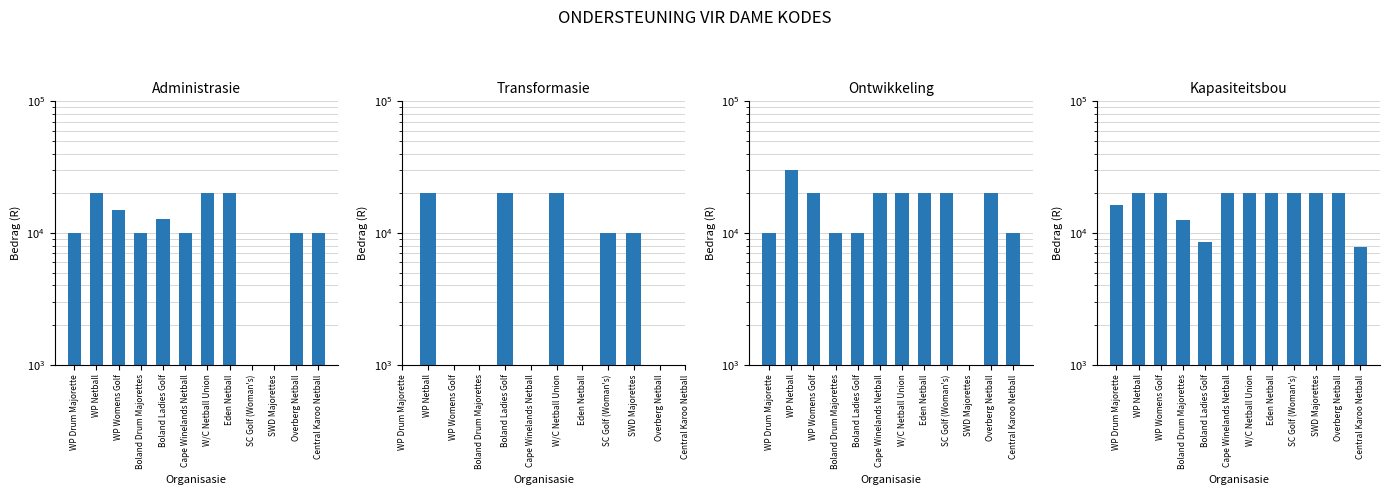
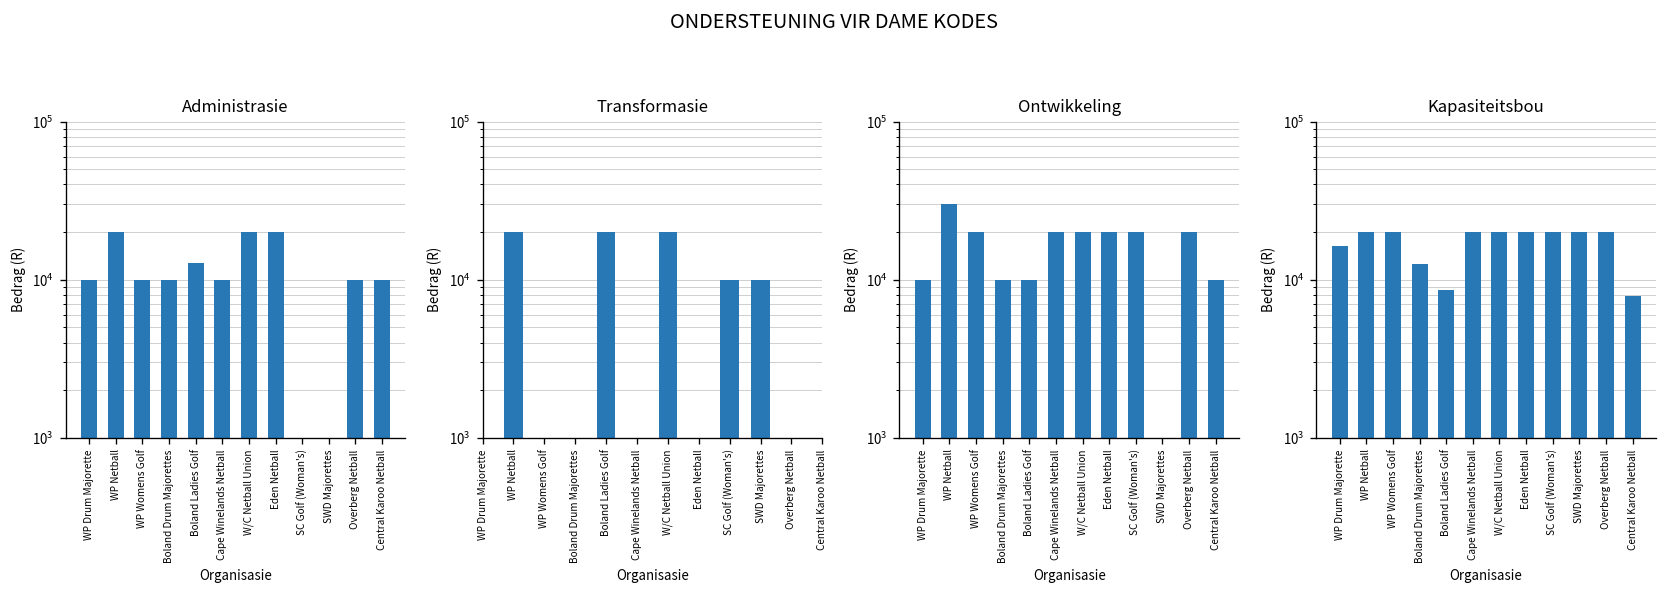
  {
    "Administrasie": {
      "WP Drum Majorette": 10000,
      "WP Netball": 20000,
-     "WP Womens Golf": 15000,
+     "WP Womens Golf": 10000,
      "Boland Drum Majorettes": 10000,
      "Boland Ladies Golf": 13000,
      "Cape Winelands Netball": 10000,
      "W/C Netball Union": 20000,
      "Eden Netball": 20000,
      "Overberg Netball": 10000,
      "Central Karoo Netball": 10000
    },
    "Transformasie": {
      "WP Netball": 20000,
      "Boland Ladies Golf": 20000,
      "W/C Netball Union": 20000,
      "SC Golf (Woman's)": 10000,
      "SWD Majorettes": 10000
    },
    "Ontwikkeling": {
      "WP Drum Majorette": 10000,
      "WP Netball": 30000,
      "WP Womens Golf": 20000,
      "Boland Drum Majorettes": 10000,
      "Boland Ladies Golf": 10000,
      "Cape Winelands Netball": 20000,
      "W/C Netball Union": 20000,
      "Eden Netball": 20000,
      "SC Golf (Woman's)": 20000,
      "Overberg Netball": 20000,
      "Central Karoo Netball": 10000
    },
    "Kapasiteitsbou": {
      "WP Drum Majorette": 16000,
      "WP Netball": 20000,
      "WP Womens Golf": 20000,
      "Boland Drum Majorettes": 13000,
      "Boland Ladies Golf": 9000,
      "Cape Winelands Netball": 20000,
      "W/C Netball Union": 20000,
      "Eden Netball": 20000,
      "SC Golf (Woman's)": 20000,
      "SWD Majorettes": 20000,
      "Overberg Netball": 20000,
      "Central Karoo Netball": 8000
    }
  }
